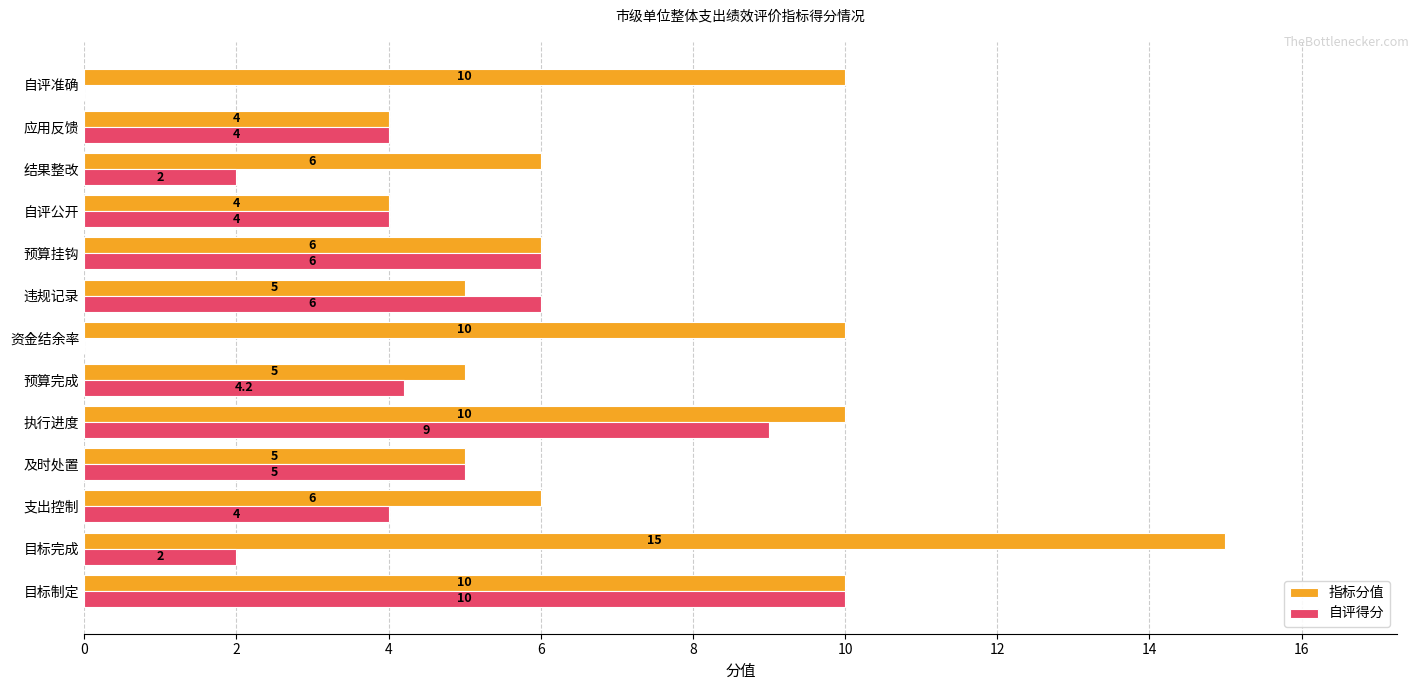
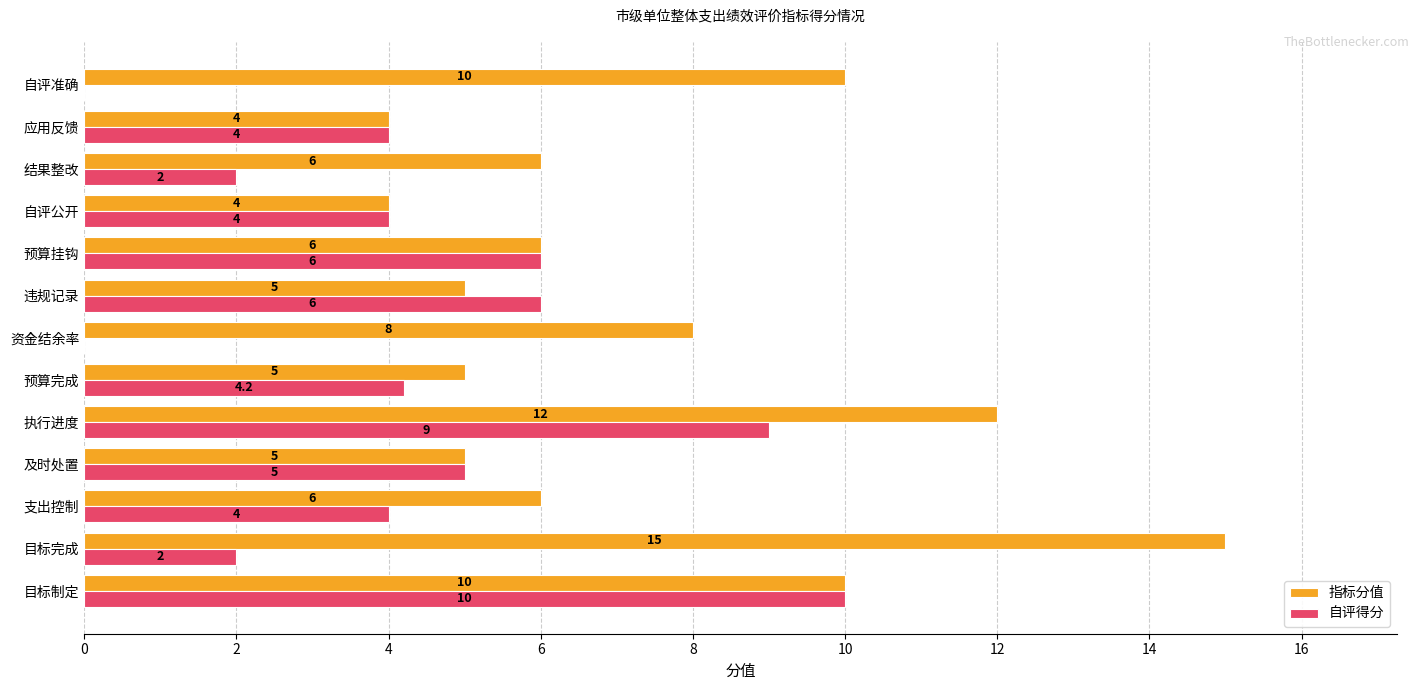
  {
    "指标分值": {
      "自评准确": 10,
      "应用反馈": 4,
      "结果整改": 6,
      "自评公开": 4,
      "预算挂钩": 6,
      "违规记录": 5,
-     "资金结余率": 10,
+     "资金结余率": 8,
      "预算完成": 5,
-     "执行进度": 10,
+     "执行进度": 12,
      "及时处置": 5,
      "支出控制": 6,
      "目标完成": 15,
      "目标制定": 10
    },
    "自评得分": {
      "应用反馈": 4,
      "结果整改": 2,
      "自评公开": 4,
      "预算挂钩": 6,
      "违规记录": 6,
      "预算完成": 4.2,
      "执行进度": 9,
      "及时处置": 5,
      "支出控制": 4,
      "目标完成": 2,
      "目标制定": 10
    }
  }
